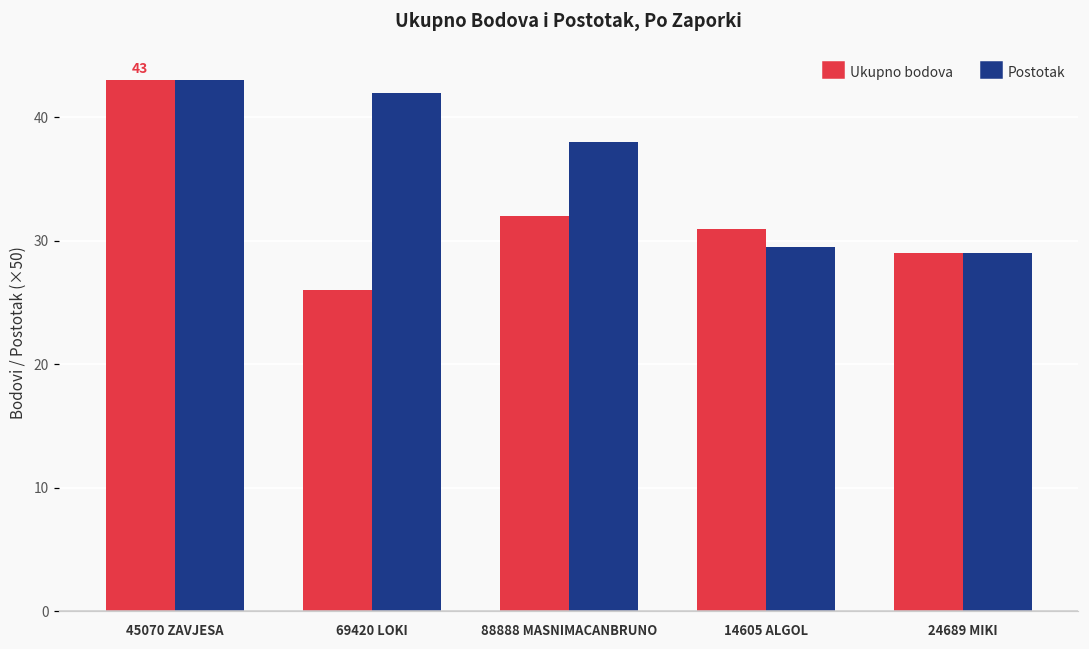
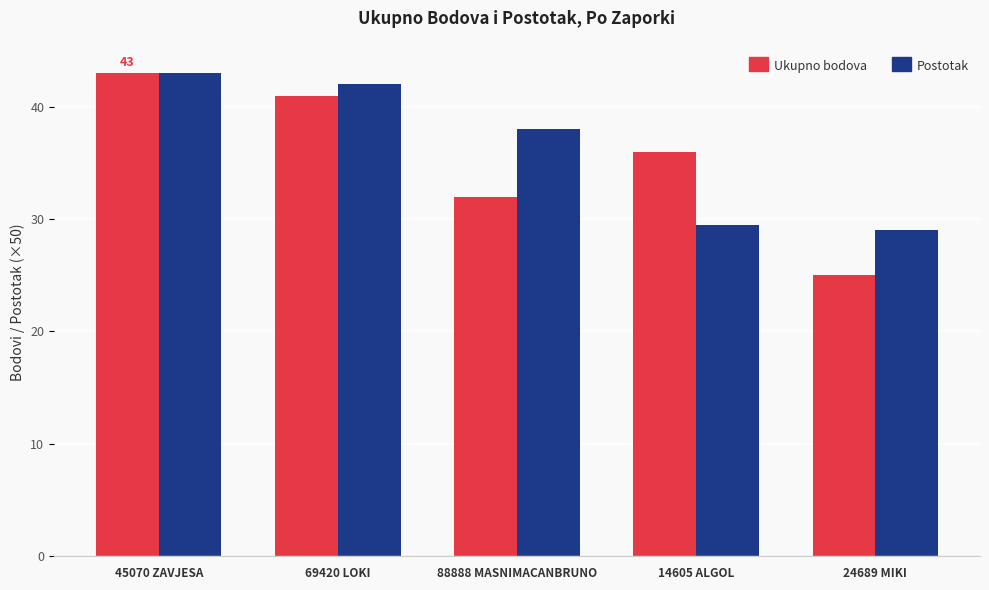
  {
    "Ukupno bodova": {
-     "69420 LOKI": 26,
+     "69420 LOKI": 41,
      "88888 MASNIMACANBRUNO": 32,
-     "14605 ALGOL": 31,
-     "24689 MIKI": 29
+     "14605 ALGOL": 36,
+     "24689 MIKI": 25
    },
    "Postotak": {
      "45070 ZAVJESA": 43,
      "69420 LOKI": 42,
      "88888 MASNIMACANBRUNO": 38,
      "14605 ALGOL": 29.5,
      "24689 MIKI": 29
    }
  }
